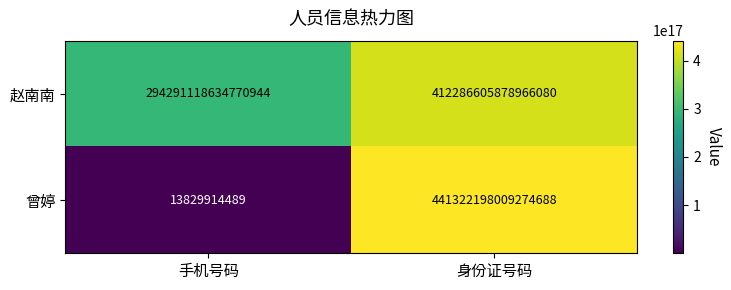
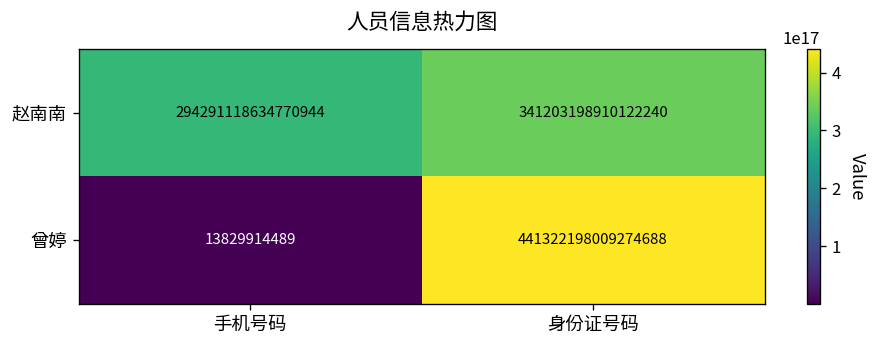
  {
    "赵南南": {
      "手机号码": 294291118634770944,
-     "身份证号码": 412286605878966080
+     "身份证号码": 341203198910122240
    },
    "曾婷": {
      "手机号码": 13829914489,
      "身份证号码": 441322198009274688
    }
  }
